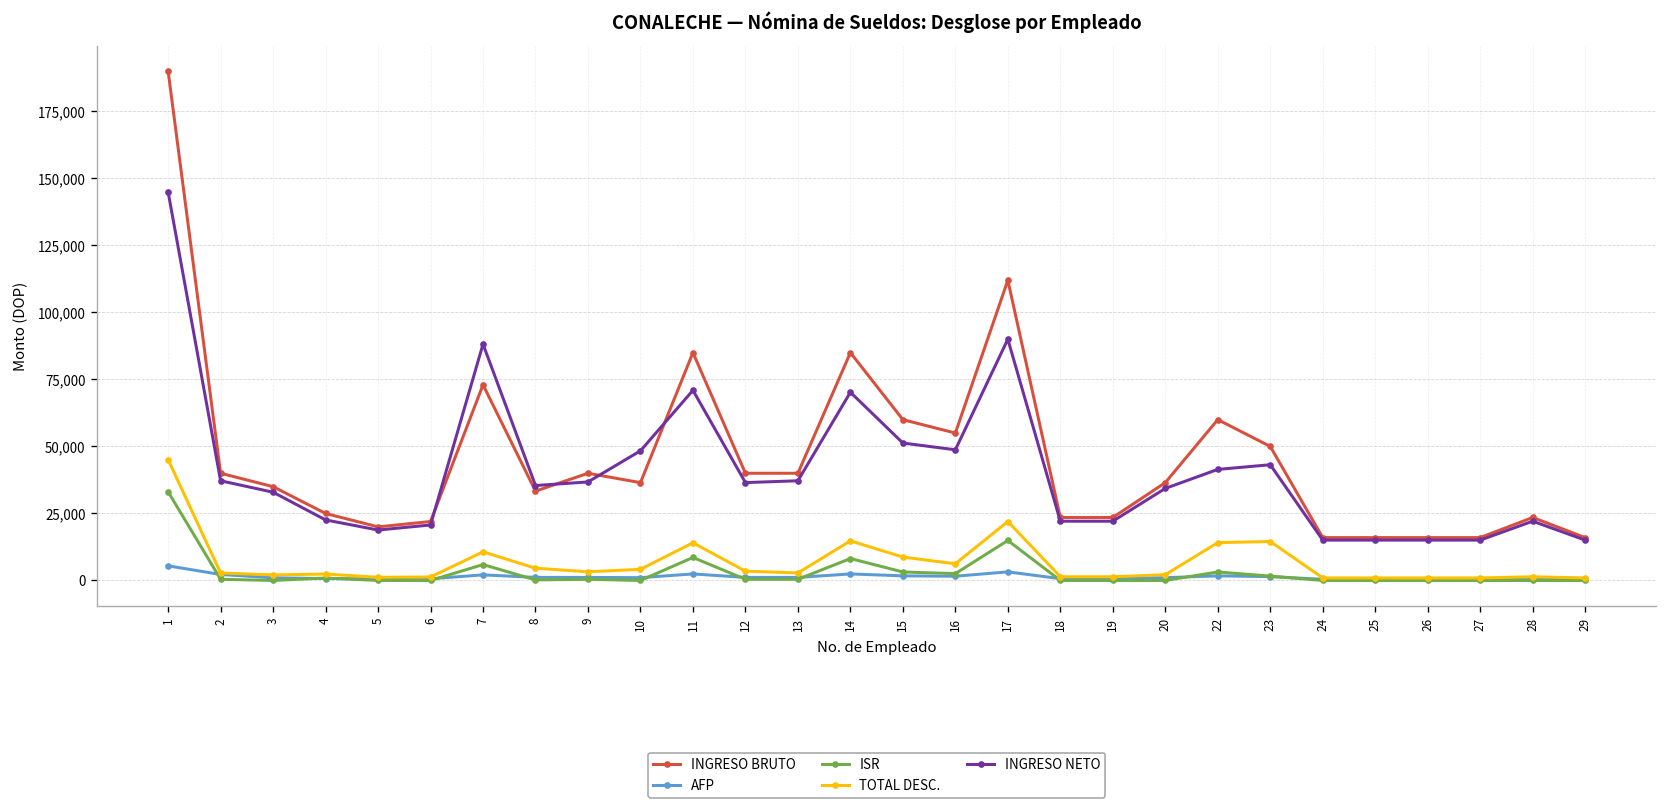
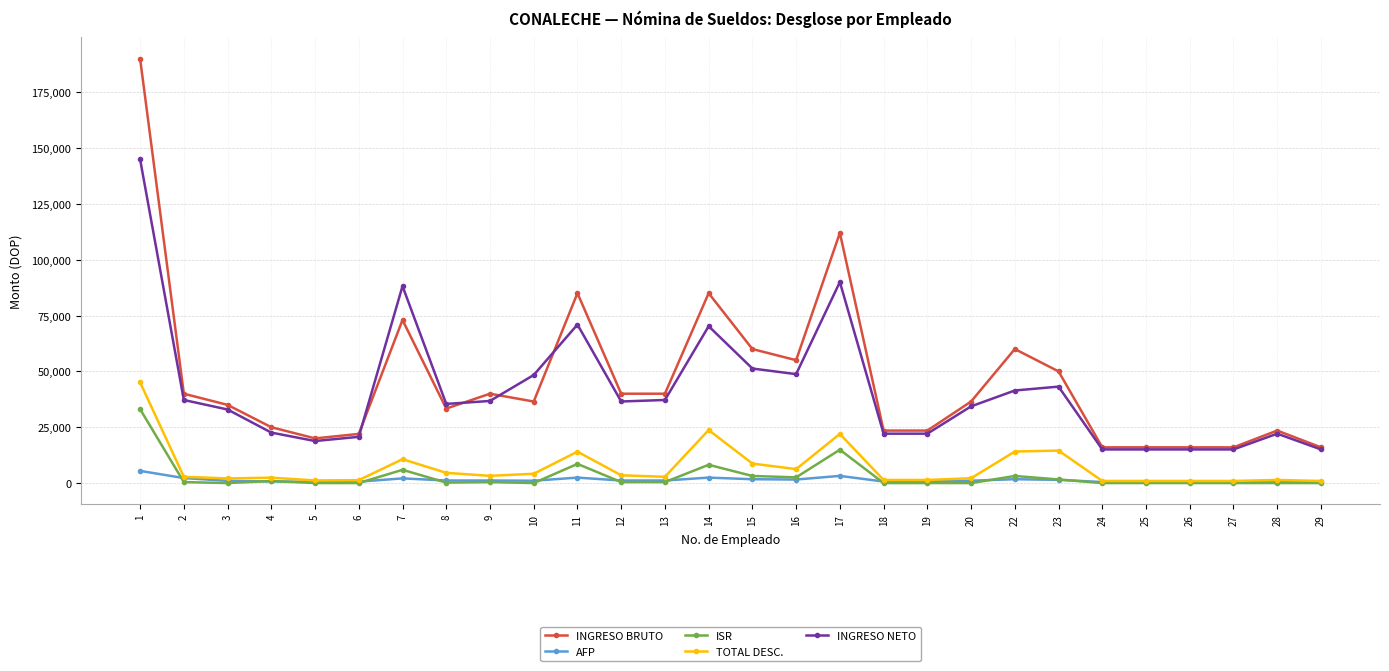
  {
    "INGRESO BRUTO": {
      "1": "190,000",
      "2": "40,000",
      "3": "35,000",
      "4": "25,000",
      "5": "20,000",
      "6": "22,000",
      "7": "73,000",
      "8": "33,000",
      "9": "40,000",
      "10": "37,000",
      "11": "85,000",
      "12": "40,000",
      "13": "40,000",
      "14": "85,000",
      "15": "60,000",
      "16": "55,000",
      "17": "112,000",
      "18": "24,000",
      "19": "24,000",
      "20": "37,000",
      "22": "60,000",
      "23": "50,000",
      "28": "24,000"
    },
    "AFP": {
      "1": "5,000",
      "7": "2,000",
      "11": "2,000",
      "14": "2,000",
      "15": "2,000",
      "17": "3,000",
      "22": "2,000"
    },
    "ISR": {
      "1": "33,000",
      "2": "0",
      "7": "6,000",
      "11": "9,000",
      "14": "8,000",
      "15": "3,000",
      "17": "15,000",
      "22": "3,000"
    },
    "TOTAL DESC.": {
      "1": "45,000",
      "4": "2,000",
      "7": "11,000",
      "8": "5,000",
      "9": "3,000",
      "10": "4,000",
      "11": "14,000",
      "12": "3,000",
      "13": "3,000",
-     "14": "15,000",
+     "14": "24,000",
      "15": "9,000",
      "16": "6,000",
      "17": "22,000",
      "22": "14,000",
      "23": "15,000"
    },
    "INGRESO NETO": {
      "1": "145,000",
      "2": "37,000",
      "3": "33,000",
      "4": "23,000",
      "5": "19,000",
      "6": "21,000",
      "7": "88,000",
      "8": "35,000",
      "9": "37,000",
      "10": "48,000",
      "11": "71,000",
      "12": "37,000",
      "13": "37,000",
      "14": "70,000",
      "15": "51,000",
      "16": "49,000",
      "17": "90,000",
      "18": "22,000",
      "19": "22,000",
      "20": "34,000",
      "22": "41,000",
      "23": "43,000",
      "28": "22,000"
    }
  }
